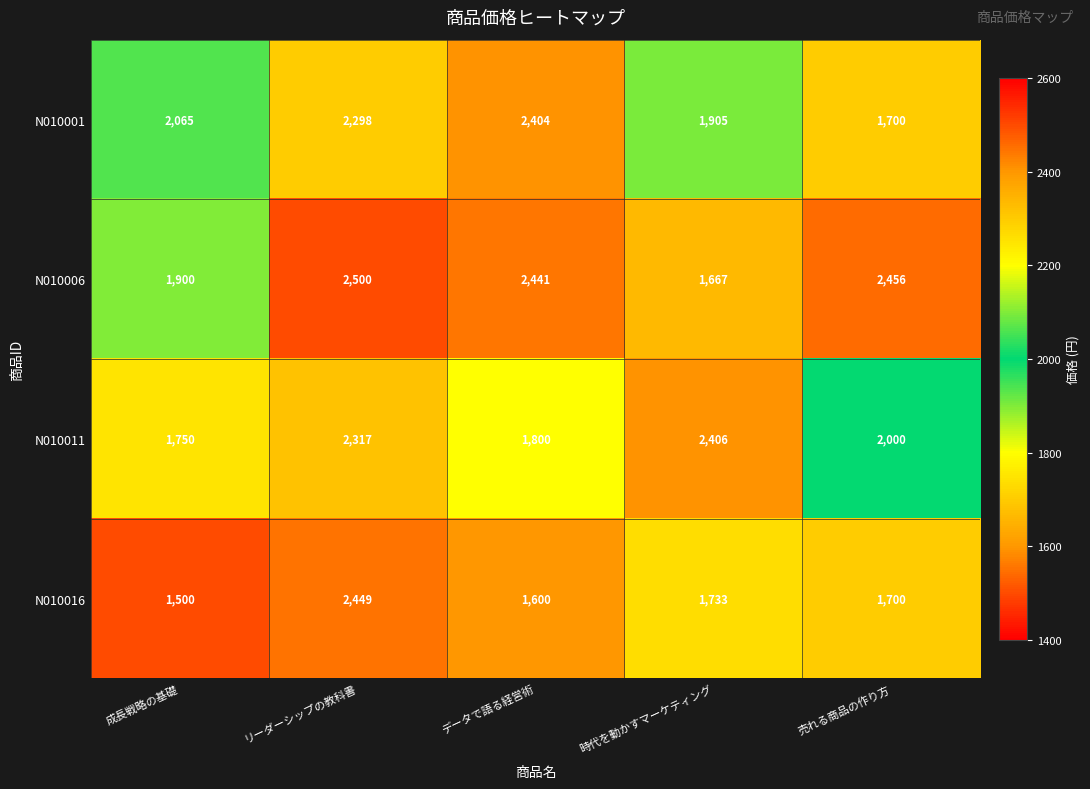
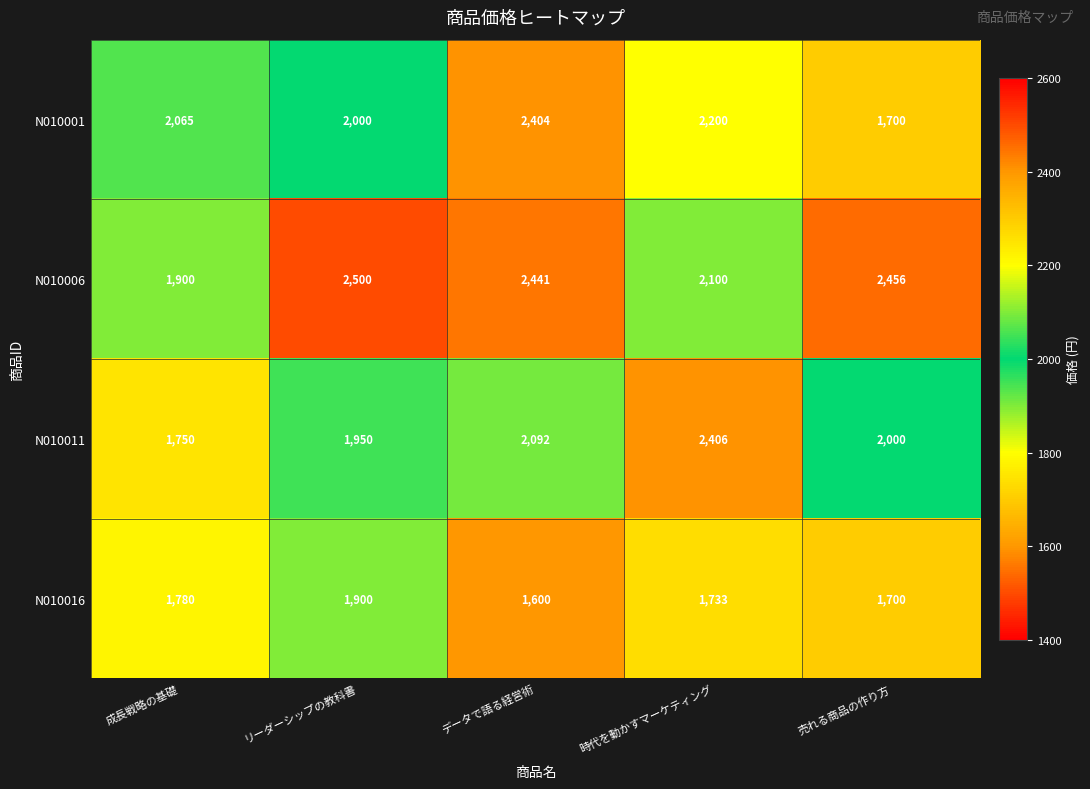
  {
    "N010001": {
      "成長戦略の基礎": "2,065",
-     "リーダーシップの教科書": "2,298",
+     "リーダーシップの教科書": "2,000",
      "データで語る経営術": "2,404",
-     "時代を動かすマーケティング": "1,905",
+     "時代を動かすマーケティング": "2,200",
      "売れる商品の作り方": "1,700"
    },
    "N010006": {
      "成長戦略の基礎": "1,900",
      "リーダーシップの教科書": "2,500",
      "データで語る経営術": "2,441",
-     "時代を動かすマーケティング": "1,667",
+     "時代を動かすマーケティング": "2,100",
      "売れる商品の作り方": "2,456"
    },
    "N010011": {
      "成長戦略の基礎": "1,750",
-     "リーダーシップの教科書": "2,317",
-     "データで語る経営術": "1,800",
+     "リーダーシップの教科書": "1,950",
+     "データで語る経営術": "2,092",
      "時代を動かすマーケティング": "2,406",
      "売れる商品の作り方": "2,000"
    },
    "N010016": {
-     "成長戦略の基礎": "1,500",
-     "リーダーシップの教科書": "2,449",
+     "成長戦略の基礎": "1,780",
+     "リーダーシップの教科書": "1,900",
      "データで語る経営術": "1,600",
      "時代を動かすマーケティング": "1,733",
      "売れる商品の作り方": "1,700"
    }
  }
